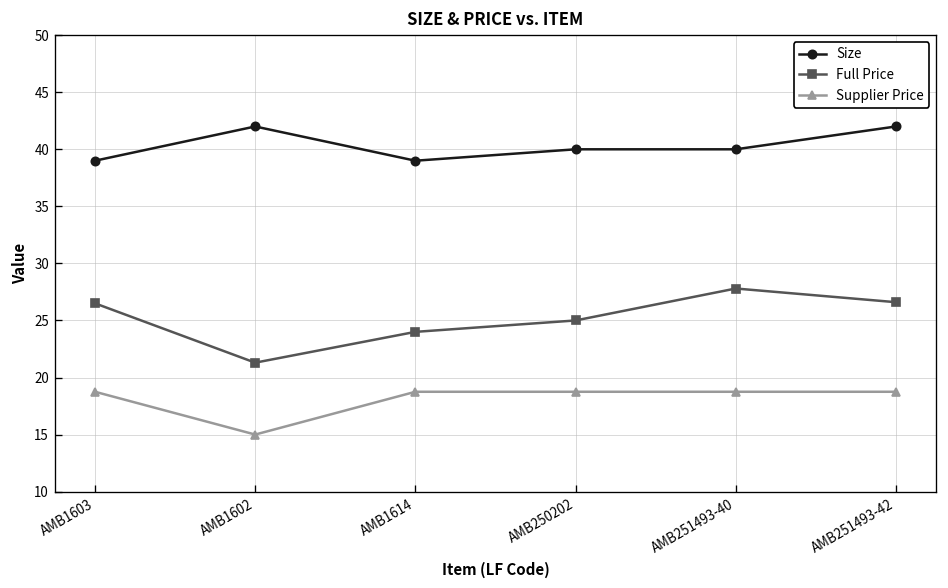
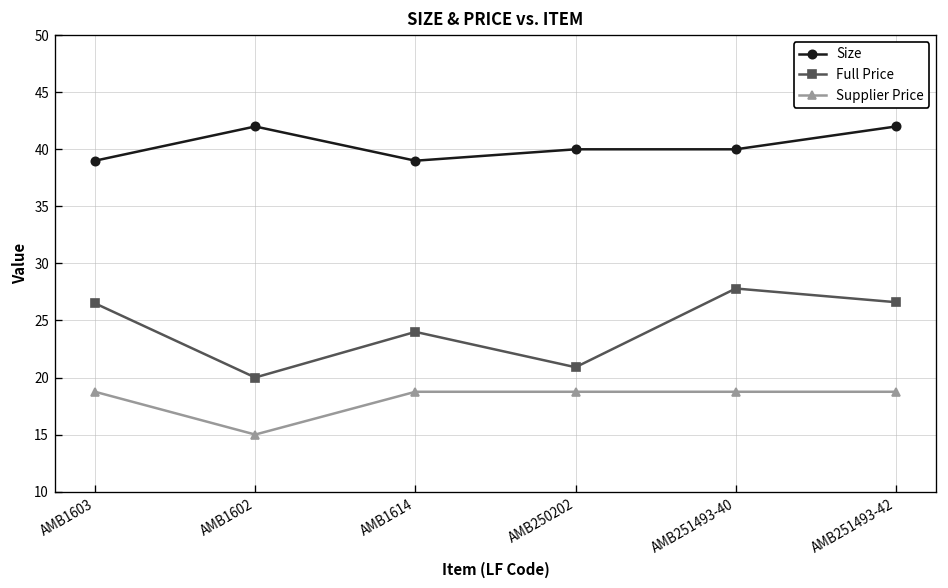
  {
    "Size": {
      "AMB1603": 39,
      "AMB1602": 42,
      "AMB1614": 39,
      "AMB250202": 40,
      "AMB251493-40": 40,
      "AMB251493-42": 42
    },
    "Full Price": {
      "AMB1603": 27,
-     "AMB1602": 21,
+     "AMB1602": 20,
      "AMB1614": 24,
-     "AMB250202": 25,
+     "AMB250202": 21,
      "AMB251493-40": 28,
      "AMB251493-42": 27
    },
    "Supplier Price": {
      "AMB1603": 19,
      "AMB1602": 15,
      "AMB1614": 19,
      "AMB250202": 19,
      "AMB251493-40": 19,
      "AMB251493-42": 19
    }
  }
